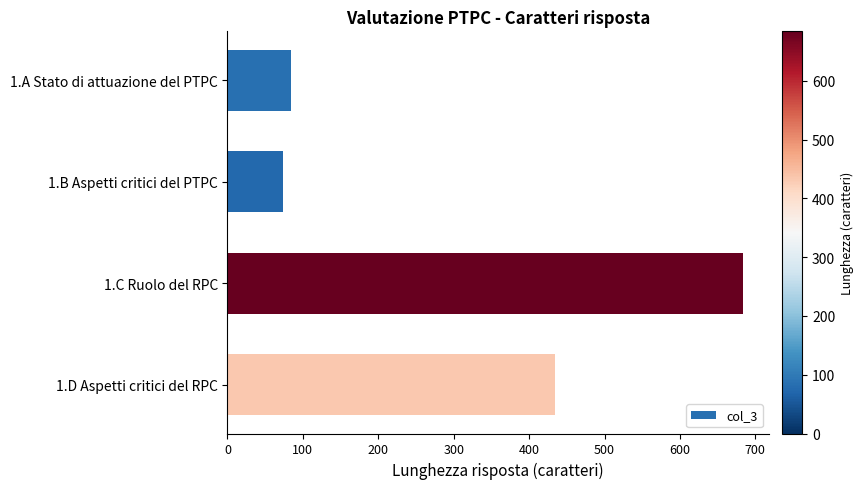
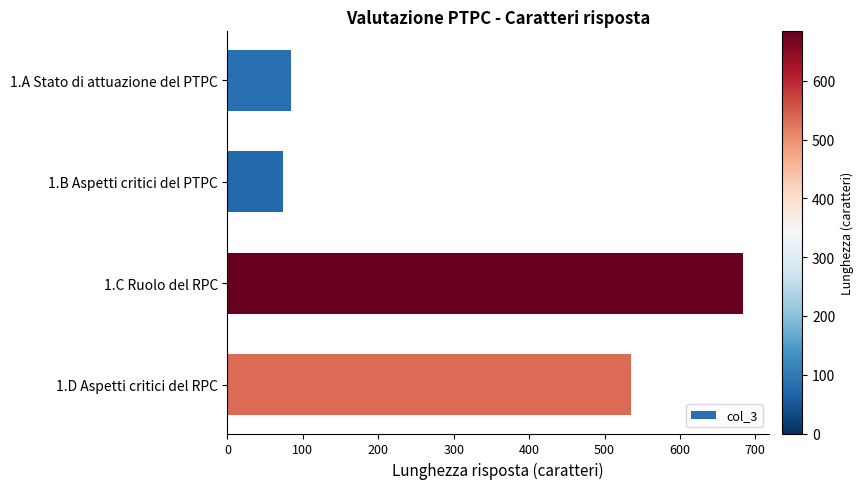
  {
    "1.A Stato di attuazione del PTPC": 80,
    "1.B Aspetti critici del PTPC": 70,
    "1.C Ruolo del RPC": 680,
-   "1.D Aspetti critici del RPC": 430
+   "1.D Aspetti critici del RPC": 540
  }
